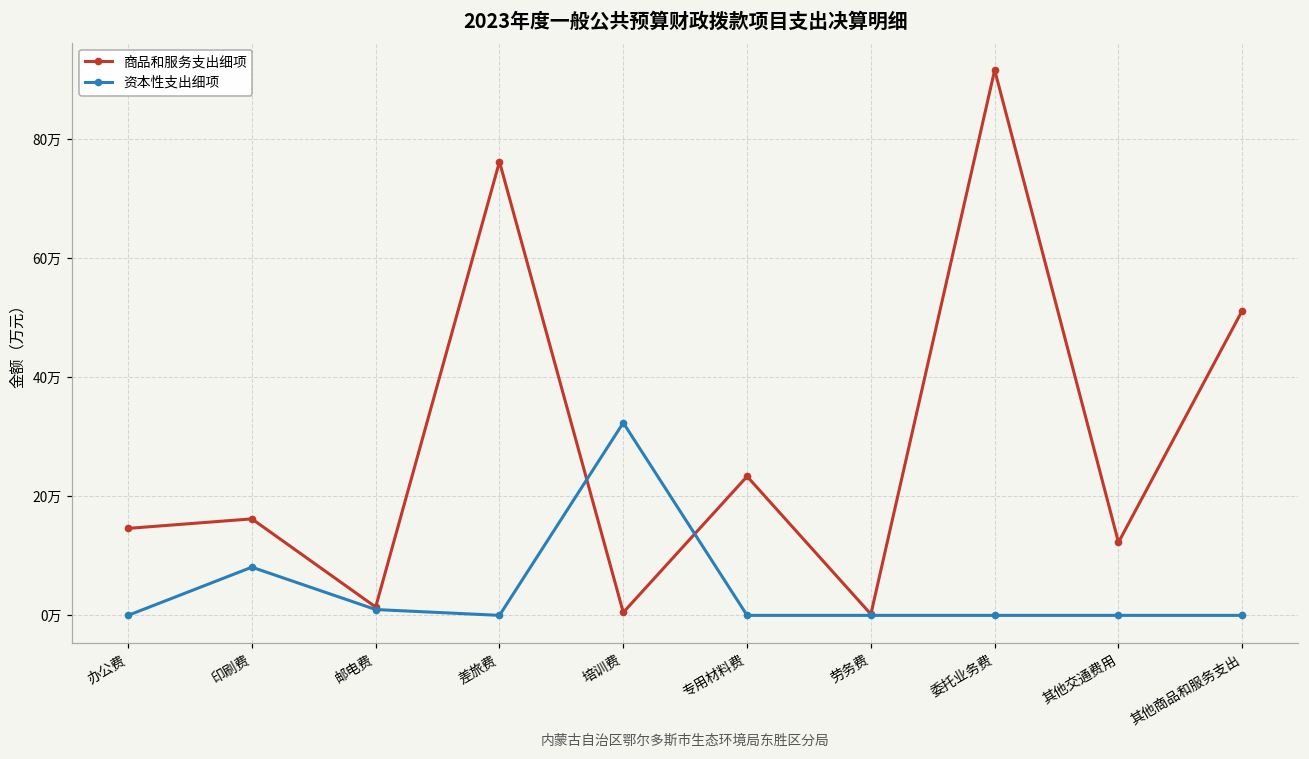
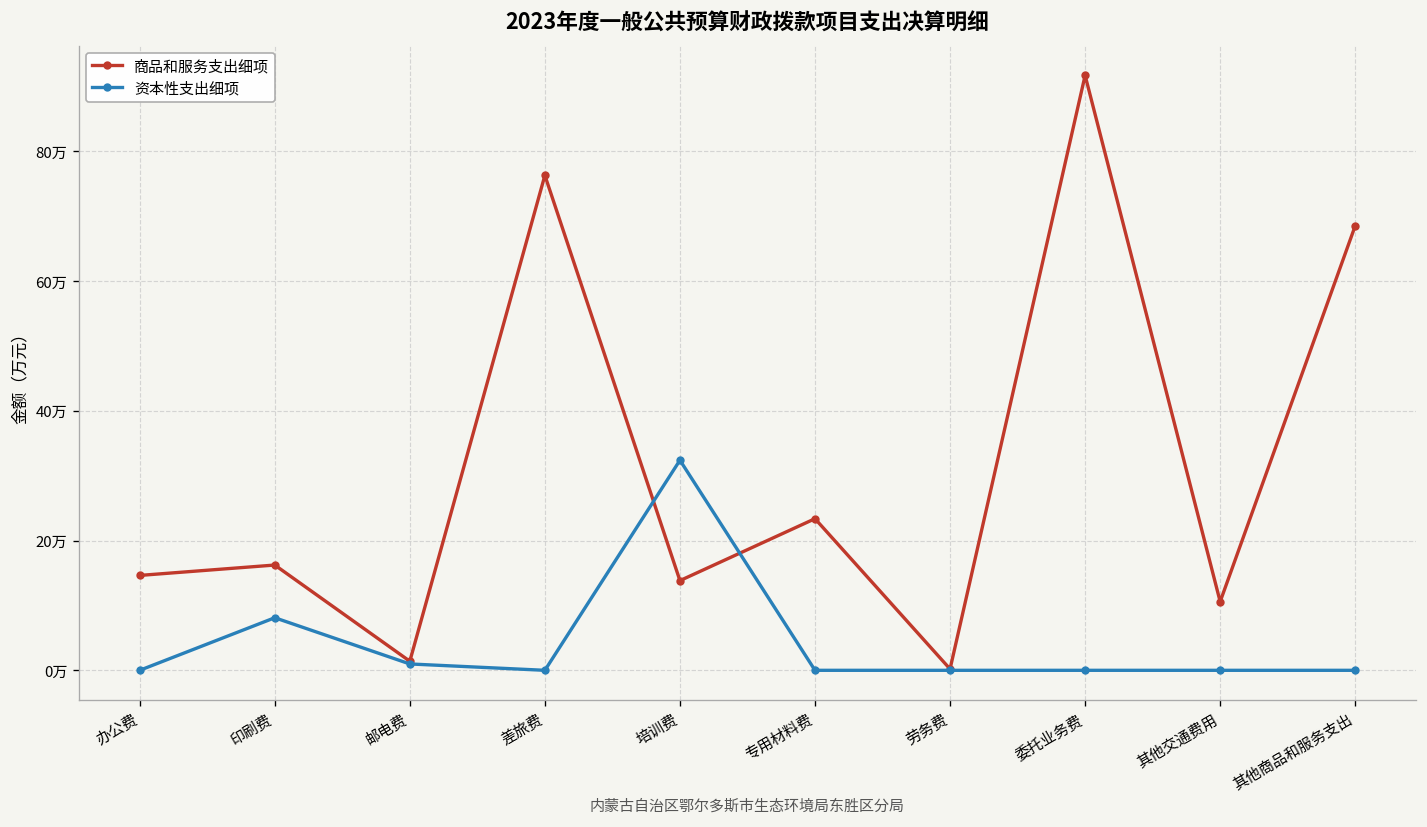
  {
    "商品和服务支出细项": {
      "办公费": "15万",
      "印刷费": "16万",
      "差旅费": "76万",
-     "培训费": "0万",
+     "培训费": "14万",
      "专用材料费": "23万",
      "委托业务费": "92万",
-     "其他交通费用": "12万",
-     "其他商品和服务支出": "51万"
+     "其他交通费用": "11万",
+     "其他商品和服务支出": "68万"
    },
    "资本性支出细项": {
      "办公费": "0万",
      "印刷费": "8万",
      "差旅费": "0万",
      "培训费": "32万",
      "专用材料费": "0万",
      "委托业务费": "0万",
      "其他交通费用": "0万",
      "其他商品和服务支出": "0万"
    }
  }
